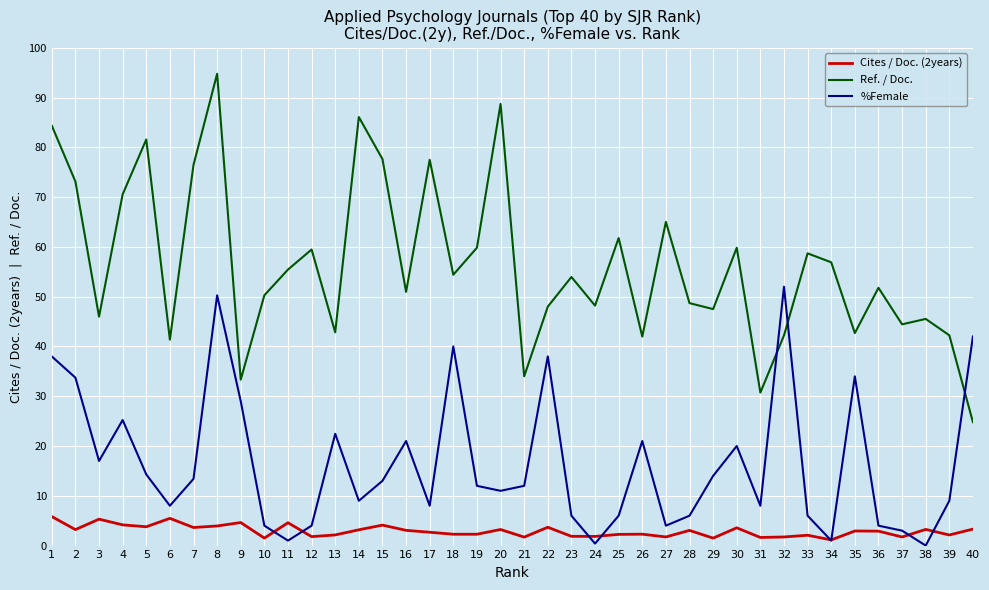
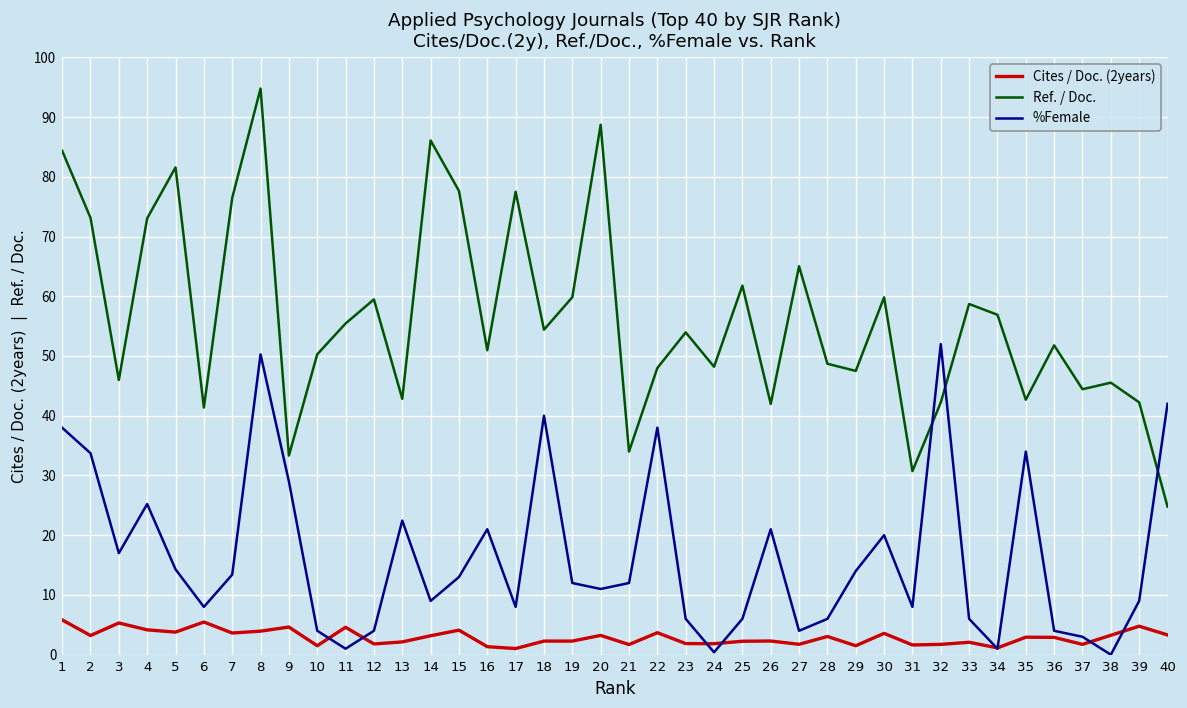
  {
    "Cites / Doc. (2years)": {
      "1": 6,
      "2": 3,
      "3": 5,
      "4": 4,
      "5": 4,
      "6": 5,
      "7": 4,
      "8": 4,
      "9": 5,
      "10": 2,
      "11": 5,
      "12": 2,
      "13": 2,
      "14": 3,
      "15": 4,
-     "16": 3,
-     "17": 3,
+     "16": 1,
+     "17": 1,
      "18": 2,
      "19": 2,
      "20": 3,
      "21": 2,
      "22": 4,
      "23": 2,
      "24": 2,
      "25": 2,
      "26": 2,
      "27": 2,
      "28": 3,
      "29": 2,
      "30": 4,
      "31": 2,
      "32": 2,
      "33": 2,
      "35": 3,
      "36": 3,
      "37": 2,
      "38": 3,
-     "39": 2,
+     "39": 5,
      "40": 3
    },
    "Ref. / Doc.": {
      "1": 84,
      "2": 73,
      "3": 46,
-     "4": 71,
+     "4": 73,
      "5": 82,
      "6": 41,
      "7": 76,
      "8": 95,
      "9": 33,
      "10": 50,
      "11": 55,
      "12": 59,
      "13": 43,
      "14": 86,
      "15": 78,
      "16": 51,
      "17": 77,
      "18": 54,
      "19": 60,
      "20": 89,
      "21": 34,
      "22": 48,
      "23": 54,
      "24": 48,
      "25": 62,
      "26": 42,
      "27": 65,
      "28": 49,
      "29": 48,
      "30": 60,
      "31": 31,
      "32": 42,
      "33": 59,
      "34": 57,
      "35": 43,
      "36": 52,
      "37": 44,
      "38": 46,
      "39": 42,
      "40": 25
    },
    "%Female": {
      "1": 38,
      "2": 34,
      "3": 17,
      "4": 25,
      "5": 14,
      "6": 8,
      "7": 13,
      "8": 50,
      "9": 29,
      "10": 4,
      "11": 1,
      "12": 4,
      "13": 22,
      "14": 9,
      "15": 13,
      "16": 21,
      "17": 8,
      "18": 40,
      "19": 12,
      "20": 11,
      "21": 12,
      "22": 38,
      "23": 6,
      "24": 0,
      "25": 6,
      "26": 21,
      "27": 4,
      "28": 6,
      "29": 14,
      "30": 20,
      "31": 8,
      "32": 52,
      "33": 6,
      "35": 34,
      "36": 4,
      "37": 3,
      "38": 0,
      "39": 9,
      "40": 42
    }
  }
